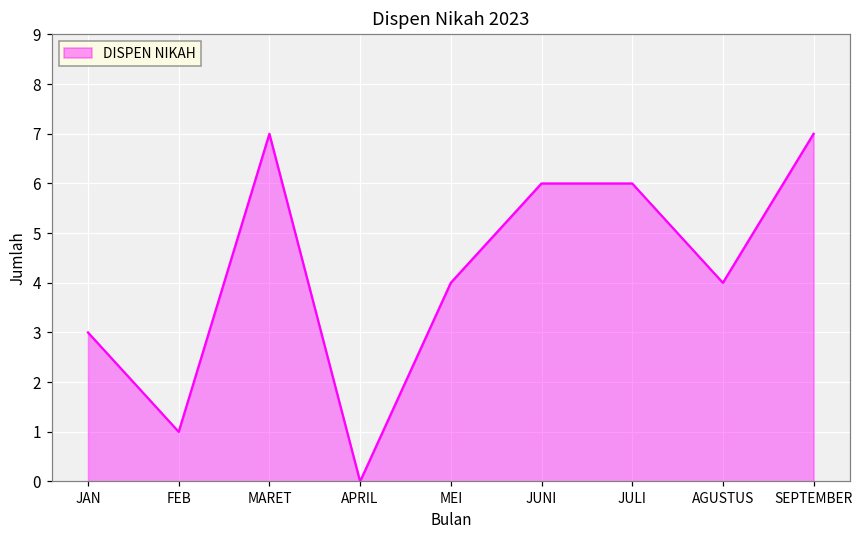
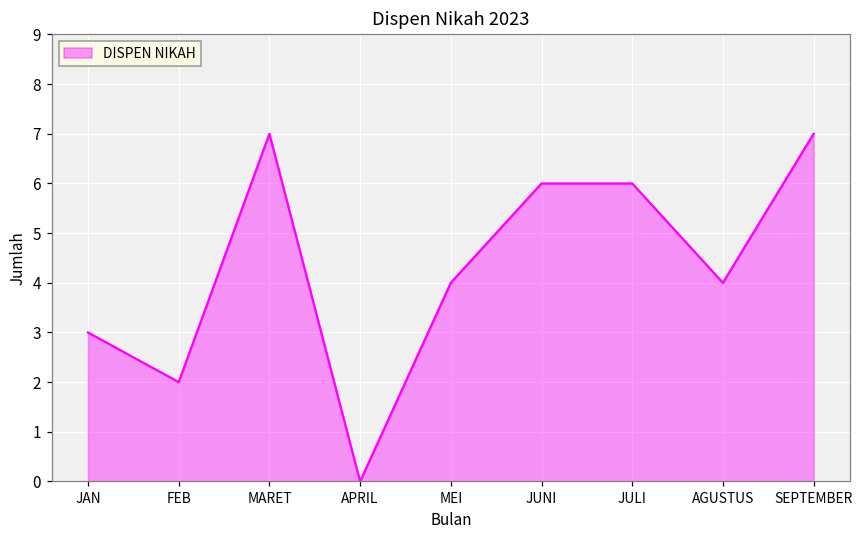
  {
    "JAN": 3,
-   "FEB": 1,
+   "FEB": 2,
    "MARET": 7,
    "APRIL": 0,
    "MEI": 4,
    "JUNI": 6,
    "JULI": 6,
    "AGUSTUS": 4,
    "SEPTEMBER": 7
  }
